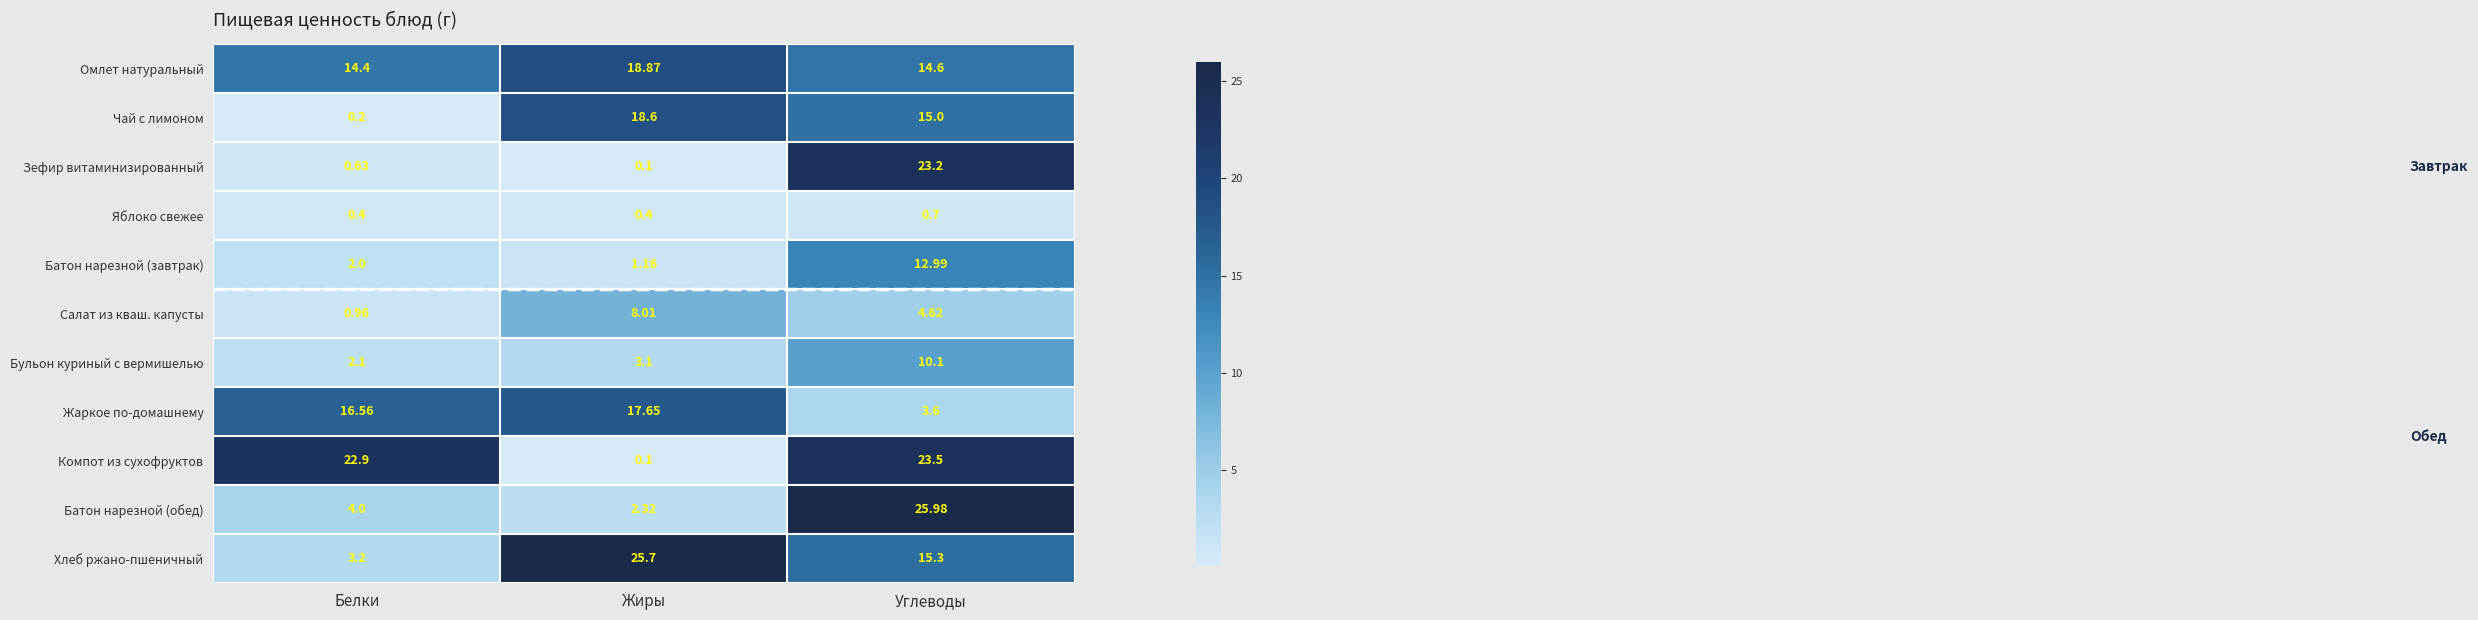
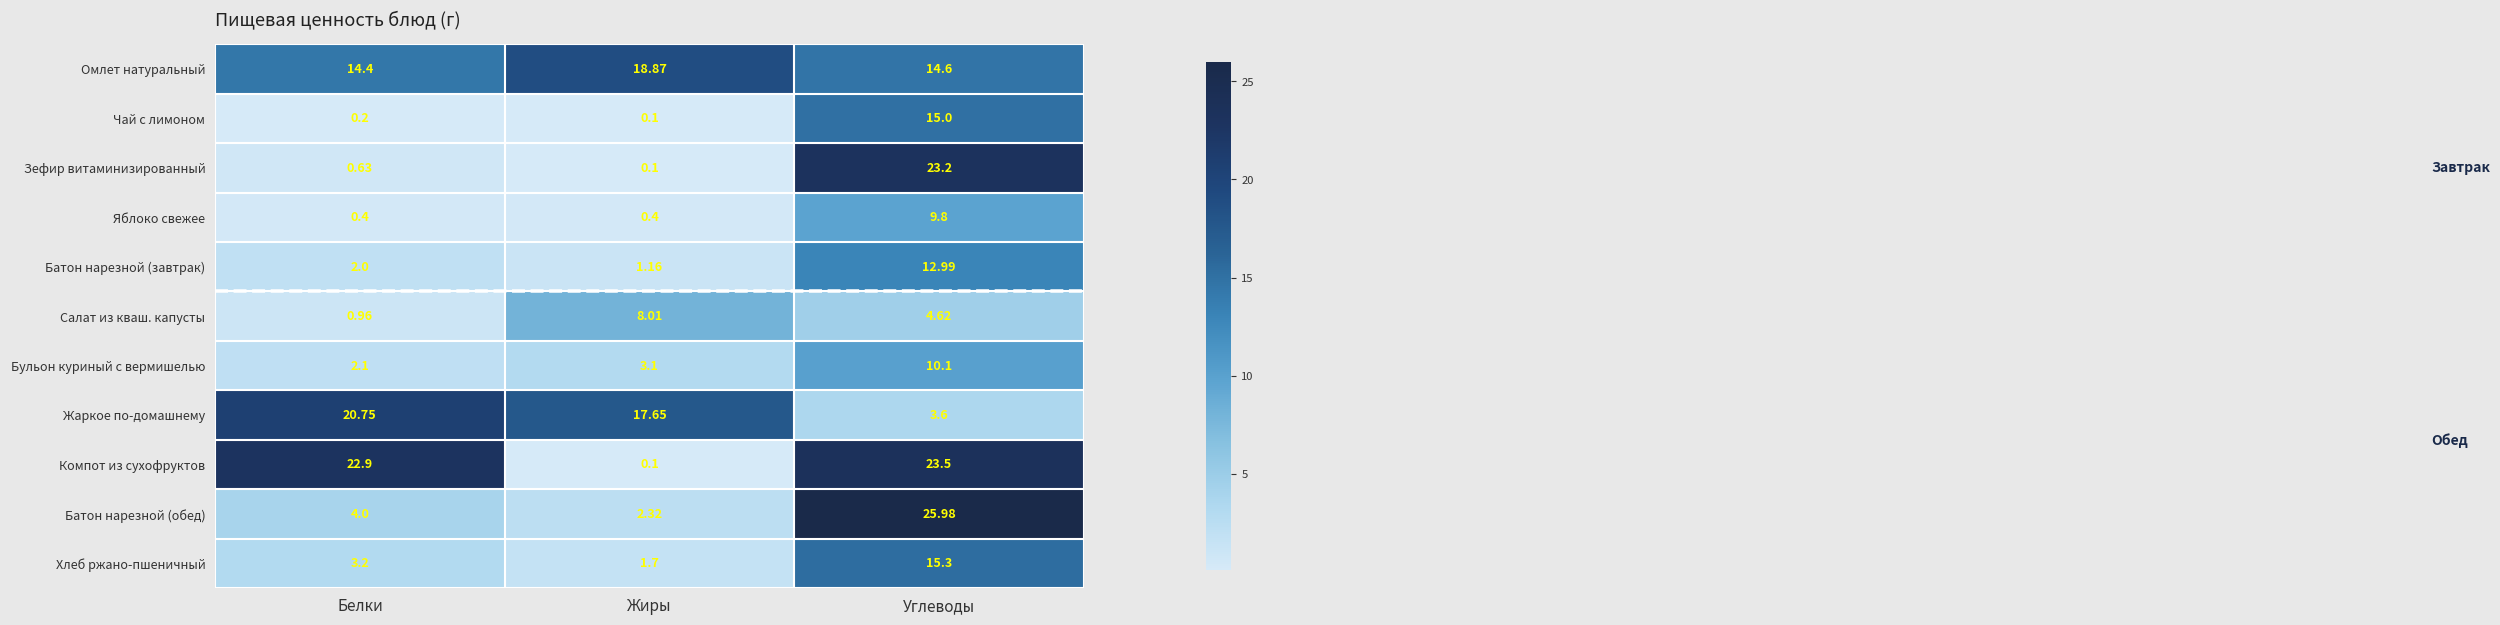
  {
    "Омлет натуральный": {
      "Белки": 14.4,
      "Жиры": 18.87,
      "Углеводы": 14.6
    },
    "Чай с лимоном": {
      "Белки": 0.2,
-     "Жиры": 18.6,
+     "Жиры": 0.1,
      "Углеводы": 15.0
    },
    "Зефир витаминизированный": {
      "Белки": 0.63,
      "Жиры": 0.1,
      "Углеводы": 23.2
    },
    "Яблоко свежее": {
      "Белки": 0.4,
      "Жиры": 0.4,
-     "Углеводы": 0.7
+     "Углеводы": 9.8
    },
    "Батон нарезной (завтрак)": {
      "Белки": 2.0,
      "Жиры": 1.16,
      "Углеводы": 12.99
    },
    "Салат из кваш. капусты": {
      "Белки": 0.96,
      "Жиры": 8.01,
      "Углеводы": 4.62
    },
    "Бульон куриный с вермишелью": {
      "Белки": 2.1,
      "Жиры": 3.1,
      "Углеводы": 10.1
    },
    "Жаркое по-домашнему": {
-     "Белки": 16.56,
+     "Белки": 20.75,
      "Жиры": 17.65,
      "Углеводы": 3.6
    },
    "Компот из сухофруктов": {
      "Белки": 22.9,
      "Жиры": 0.1,
      "Углеводы": 23.5
    },
    "Батон нарезной (обед)": {
      "Белки": 4.0,
      "Жиры": 2.32,
      "Углеводы": 25.98
    },
    "Хлеб ржано-пшеничный": {
      "Белки": 3.2,
-     "Жиры": 25.7,
+     "Жиры": 1.7,
      "Углеводы": 15.3
    }
  }
